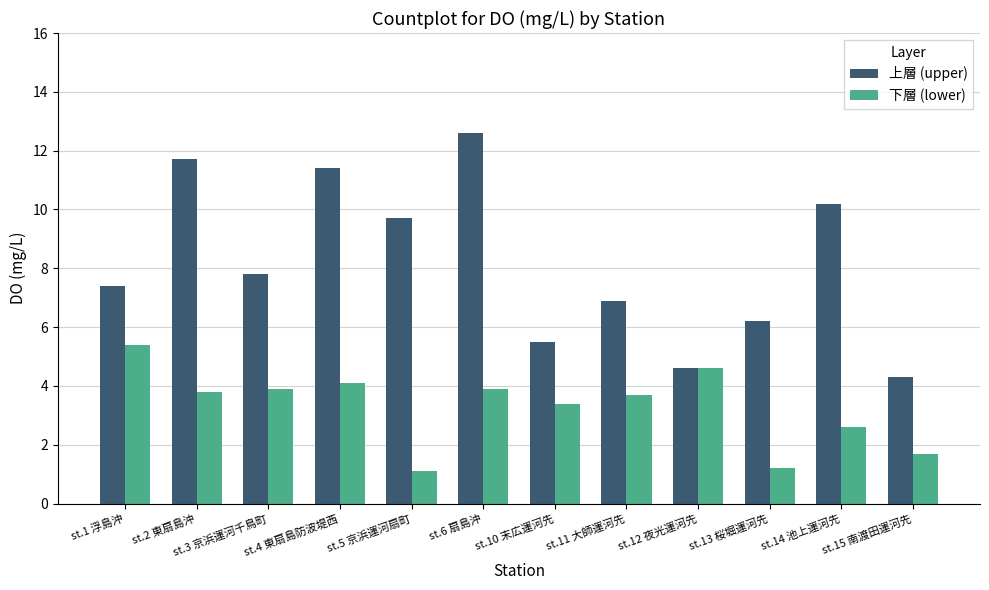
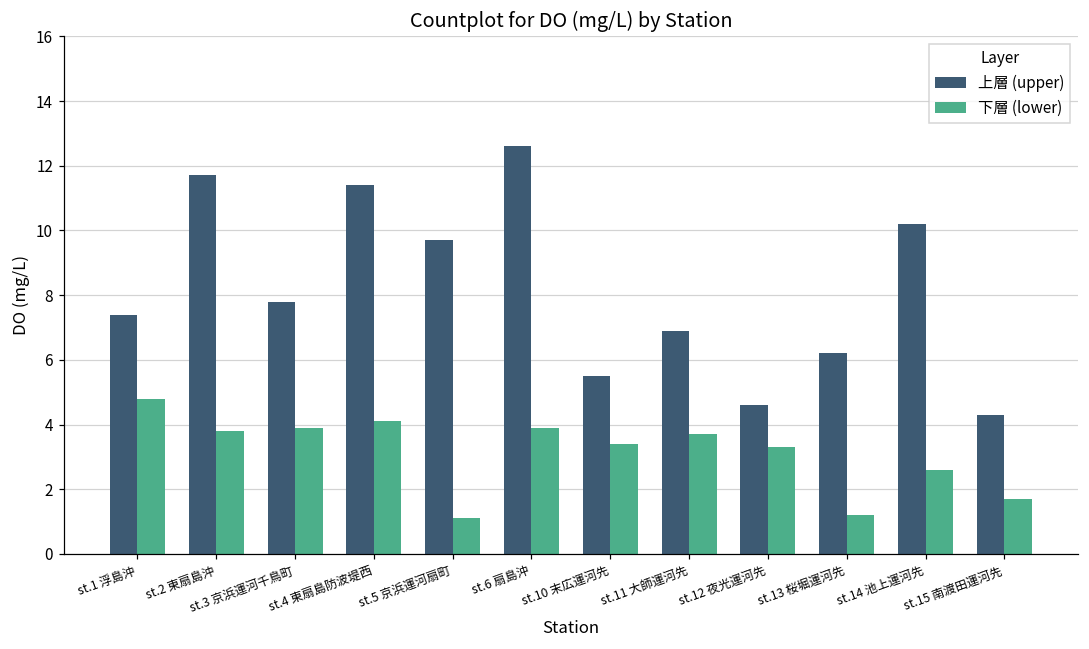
  {
    "上層 (upper)": {
      "st.1 浮島沖": 7.4,
      "st.2 東扇島沖": 11.7,
      "st.3 京浜運河千鳥町": 7.8,
      "st.4 東扇島防波堤西": 11.4,
      "st.5 京浜運河扇町": 9.7,
      "st.6 扇島沖": 12.6,
      "st.10 末広運河先": 5.5,
      "st.11 大師運河先": 6.9,
      "st.12 夜光運河先": 4.6,
      "st.13 桜堀運河先": 6.2,
      "st.14 池上運河先": 10.2,
      "st.15 南渡田運河先": 4.3
    },
    "下層 (lower)": {
-     "st.1 浮島沖": 5.4,
+     "st.1 浮島沖": 4.8,
      "st.2 東扇島沖": 3.8,
      "st.3 京浜運河千鳥町": 3.9,
      "st.4 東扇島防波堤西": 4.1,
      "st.5 京浜運河扇町": 1.1,
      "st.6 扇島沖": 3.9,
      "st.10 末広運河先": 3.4,
      "st.11 大師運河先": 3.7,
-     "st.12 夜光運河先": 4.6,
+     "st.12 夜光運河先": 3.3,
      "st.13 桜堀運河先": 1.2,
      "st.14 池上運河先": 2.6,
      "st.15 南渡田運河先": 1.7
    }
  }
